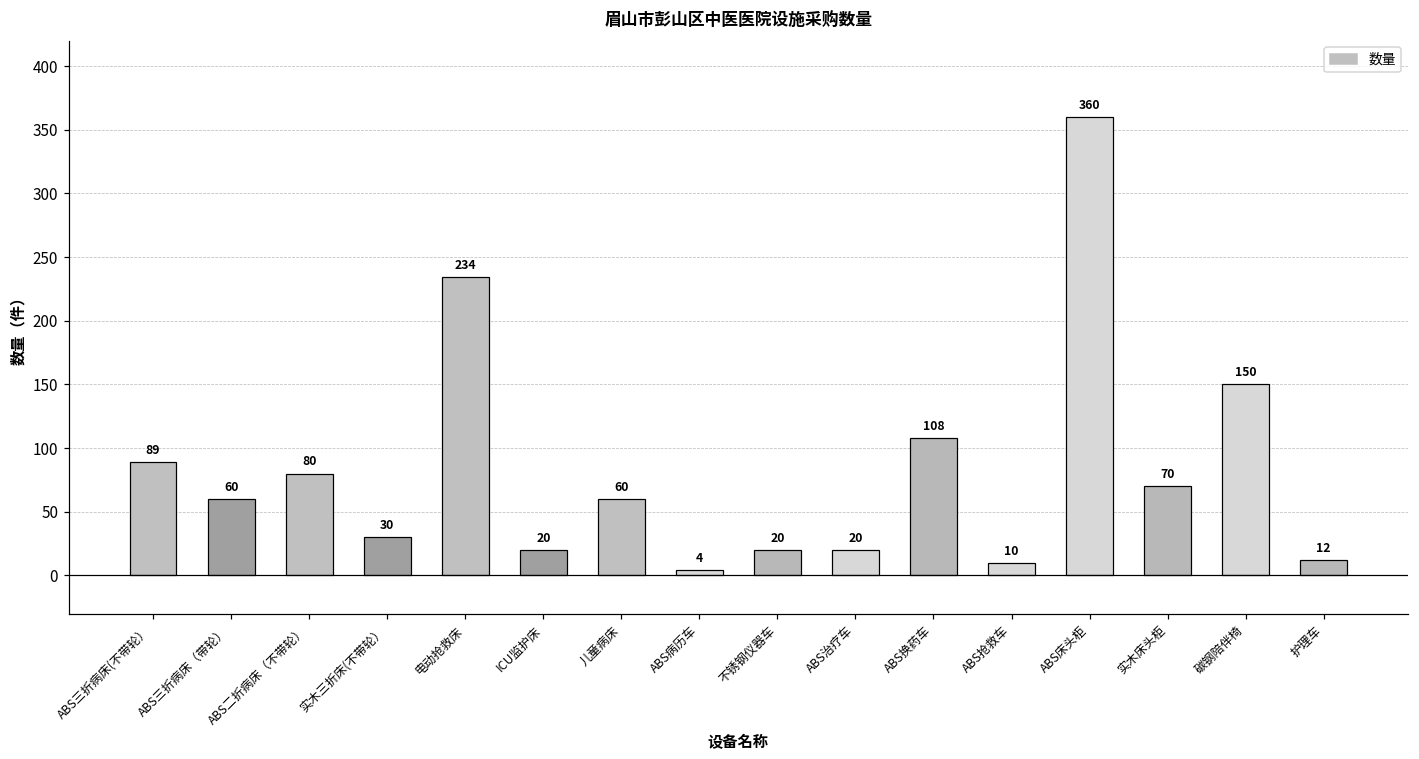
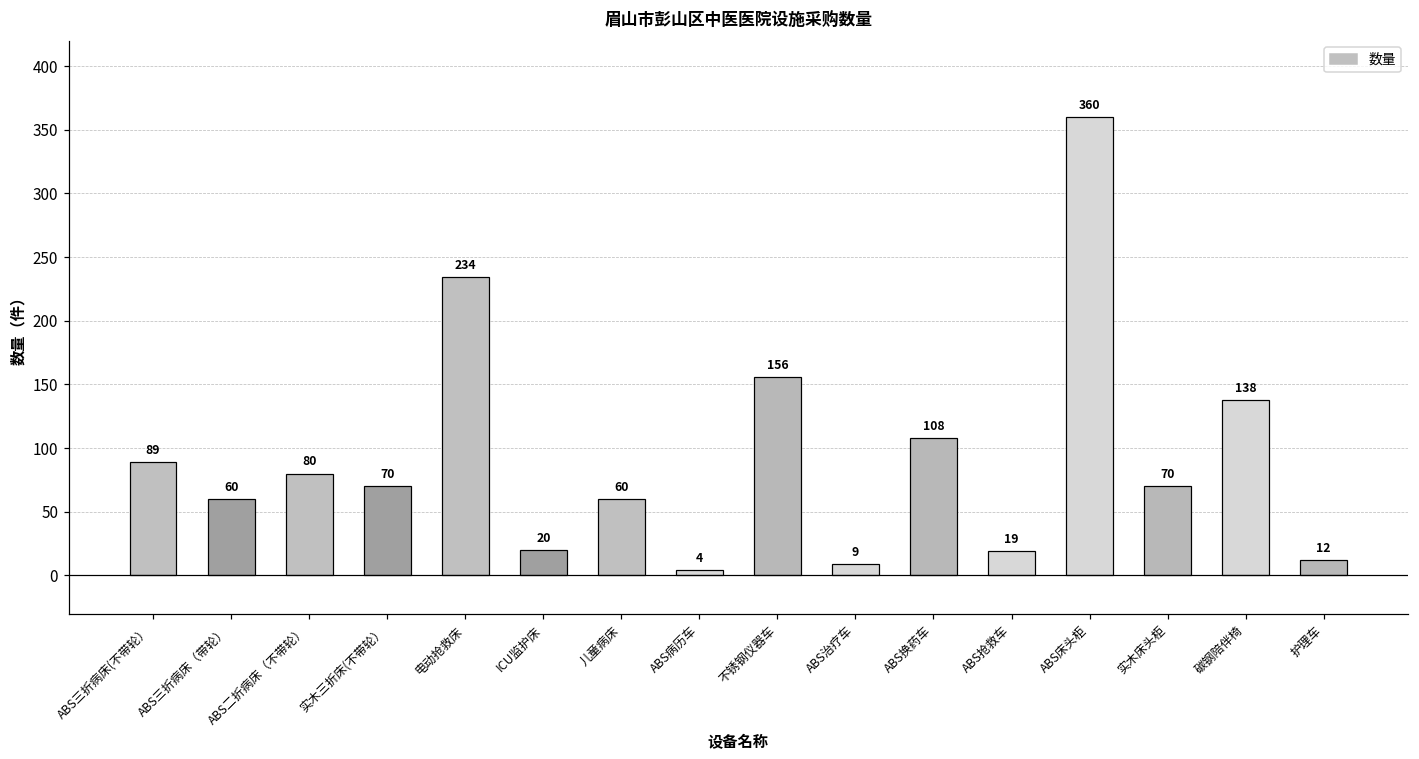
  {
    "ABS三折病床(不带轮）": 89,
    "ABS三折病床（带轮）": 60,
    "ABS二折病床（不带轮）": 80,
-   "实木三折床(不带轮）": 30,
+   "实木三折床(不带轮）": 70,
    "电动抢救床": 234,
    "ICU监护床": 20,
    "儿童病床": 60,
    "ABS病历车": 4,
-   "不锈钢仪器车": 20,
-   "ABS治疗车": 20,
+   "不锈钢仪器车": 156,
+   "ABS治疗车": 9,
    "ABS换药车": 108,
-   "ABS抢救车": 10,
+   "ABS抢救车": 19,
    "ABS床头柜": 360,
    "实木床头柜": 70,
-   "碳钢陪伴椅": 150,
+   "碳钢陪伴椅": 138,
    "护理车": 12
  }
